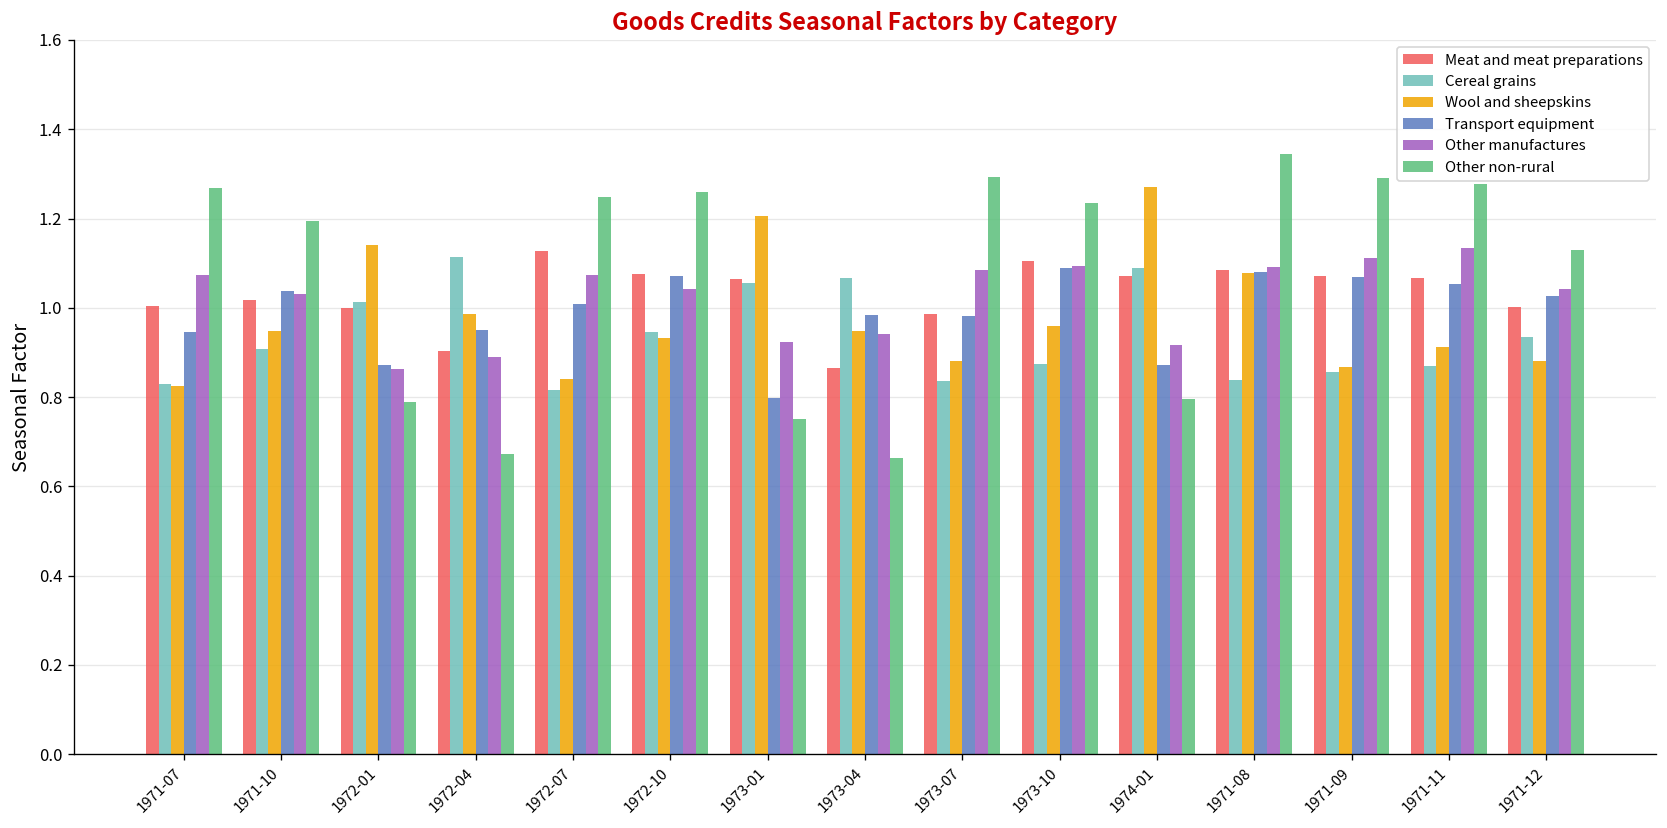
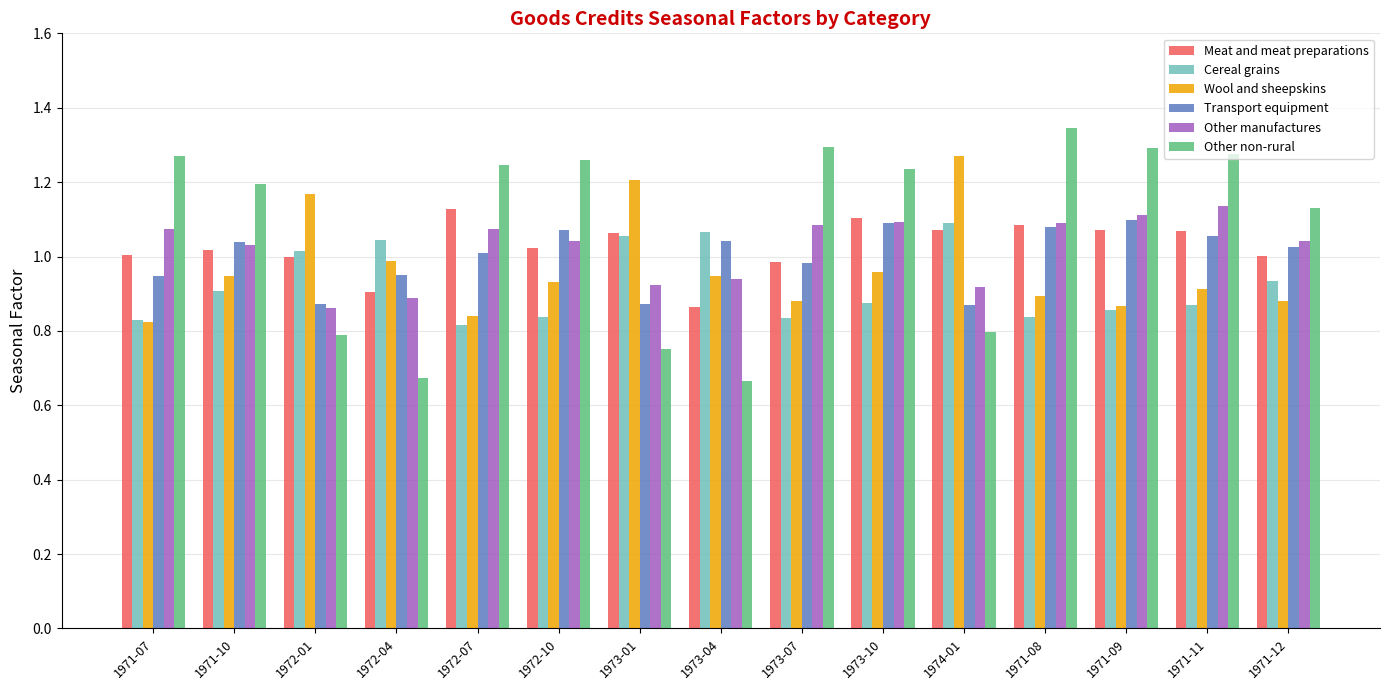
  {
    "Meat and meat preparations": {
      "1971-07": 1.00,
      "1971-10": 1.02,
      "1972-01": 1.00,
      "1972-04": 0.90,
      "1972-07": 1.13,
-     "1972-10": 1.07,
+     "1972-10": 1.02,
      "1973-01": 1.06,
      "1973-04": 0.87,
      "1973-07": 0.99,
      "1973-10": 1.10,
      "1974-01": 1.07,
      "1971-08": 1.08,
      "1971-09": 1.07,
      "1971-11": 1.07,
      "1971-12": 1.00
    },
    "Cereal grains": {
      "1971-07": 0.83,
      "1971-10": 0.91,
      "1972-01": 1.01,
-     "1972-04": 1.11,
+     "1972-04": 1.04,
      "1972-07": 0.81,
-     "1972-10": 0.95,
+     "1972-10": 0.84,
      "1973-01": 1.06,
      "1973-04": 1.07,
      "1973-07": 0.84,
      "1973-10": 0.87,
      "1974-01": 1.09,
      "1971-08": 0.84,
      "1971-09": 0.86,
      "1971-11": 0.87,
      "1971-12": 0.93
    },
    "Wool and sheepskins": {
      "1971-07": 0.82,
      "1971-10": 0.95,
-     "1972-01": 1.14,
+     "1972-01": 1.17,
      "1972-04": 0.99,
      "1972-07": 0.84,
      "1972-10": 0.93,
      "1973-01": 1.21,
      "1973-04": 0.95,
      "1973-07": 0.88,
      "1973-10": 0.96,
      "1974-01": 1.27,
-     "1971-08": 1.08,
+     "1971-08": 0.89,
      "1971-09": 0.87,
      "1971-11": 0.91,
      "1971-12": 0.88
    },
    "Transport equipment": {
      "1971-07": 0.95,
      "1971-10": 1.04,
      "1972-01": 0.87,
      "1972-04": 0.95,
      "1972-07": 1.01,
      "1972-10": 1.07,
-     "1973-01": 0.80,
-     "1973-04": 0.98,
+     "1973-01": 0.87,
+     "1973-04": 1.04,
      "1973-07": 0.98,
      "1973-10": 1.09,
      "1974-01": 0.87,
      "1971-08": 1.08,
-     "1971-09": 1.07,
+     "1971-09": 1.10,
      "1971-11": 1.05,
      "1971-12": 1.03
    },
    "Other manufactures": {
      "1971-07": 1.07,
      "1971-10": 1.03,
      "1972-01": 0.86,
      "1972-04": 0.89,
      "1972-07": 1.07,
      "1972-10": 1.04,
      "1973-01": 0.92,
      "1973-04": 0.94,
      "1973-07": 1.08,
      "1973-10": 1.09,
      "1974-01": 0.92,
      "1971-08": 1.09,
      "1971-09": 1.11,
      "1971-11": 1.14,
      "1971-12": 1.04
    },
    "Other non-rural": {
      "1971-07": 1.27,
      "1971-10": 1.19,
      "1972-01": 0.79,
      "1972-04": 0.67,
      "1972-07": 1.25,
      "1972-10": 1.26,
      "1973-01": 0.75,
      "1973-04": 0.66,
      "1973-07": 1.29,
      "1973-10": 1.24,
      "1974-01": 0.80,
      "1971-08": 1.34,
      "1971-09": 1.29,
      "1971-12": 1.13
    }
  }
